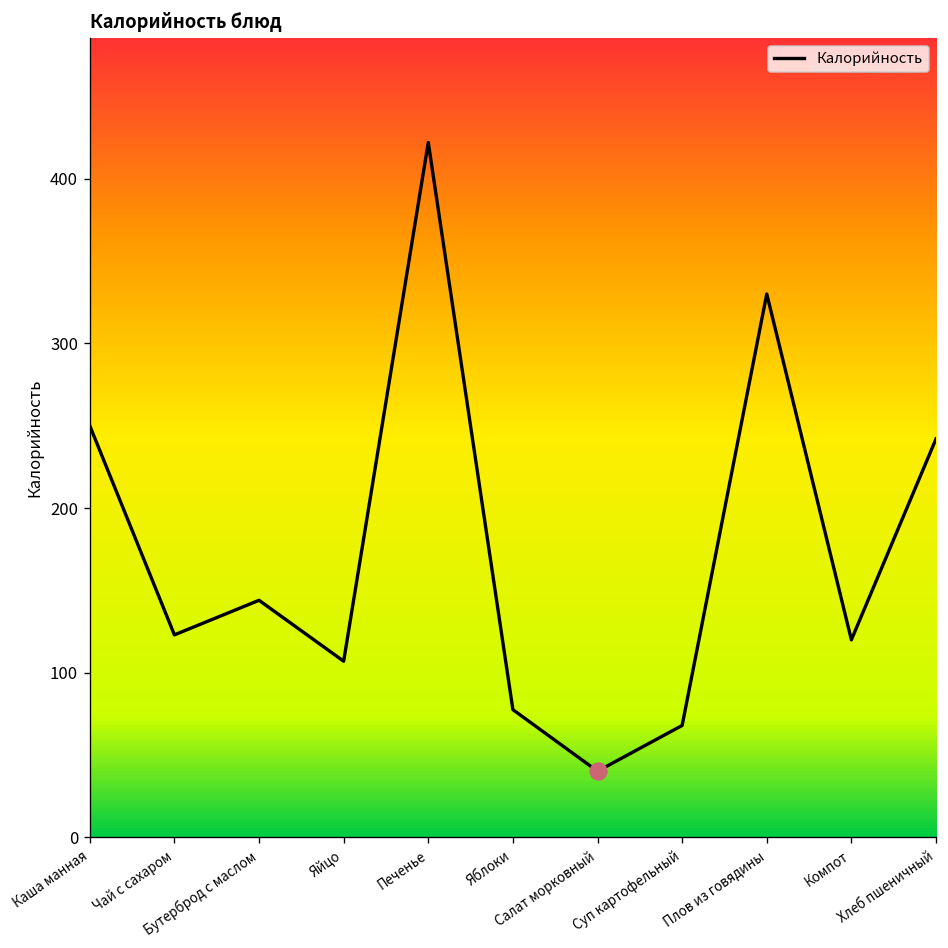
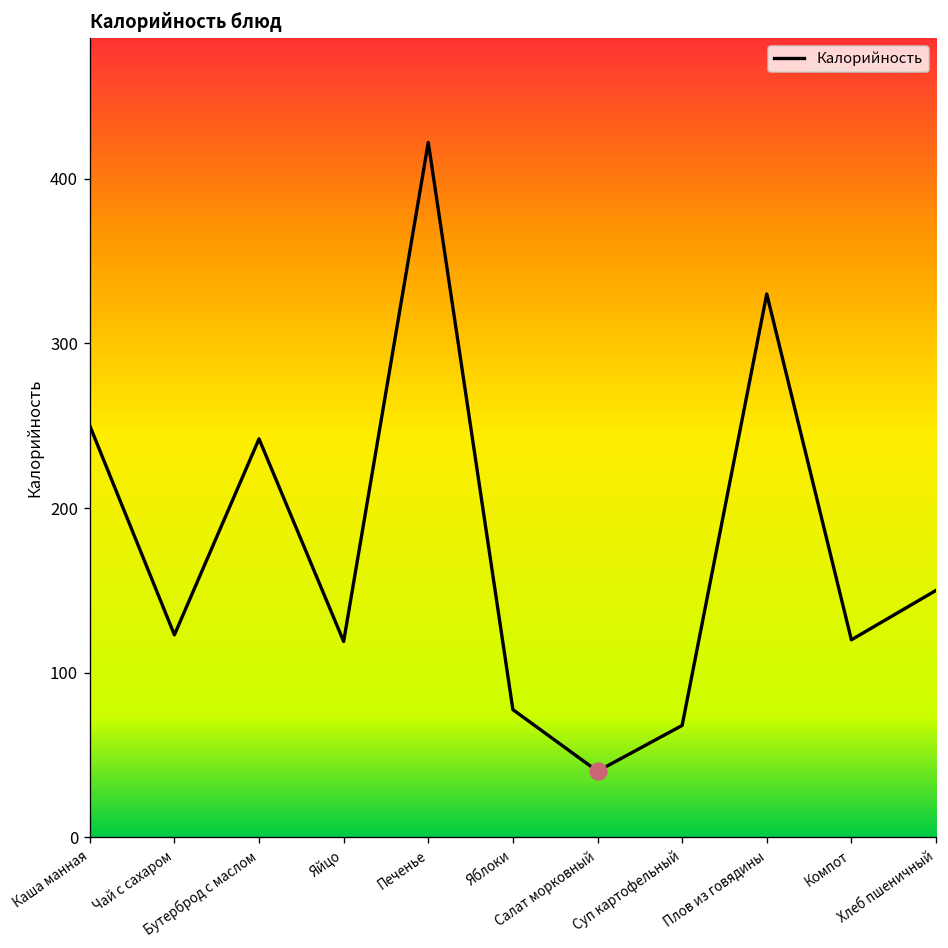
  {
    "Калорийность": {
      "Каша манная": 250,
      "Чай с сахаром": 123,
-     "Бутерброд с маслом": 144,
-     "Яйцо": 107,
+     "Бутерброд с маслом": 242,
+     "Яйцо": 119,
      "Печенье": 422,
      "Яблоки": 78,
      "Суп картофельный": 68,
      "Плов из говядины": 330,
      "Компот": 120,
-     "Хлеб пшеничный": 242
+     "Хлеб пшеничный": 150
    }
  }
